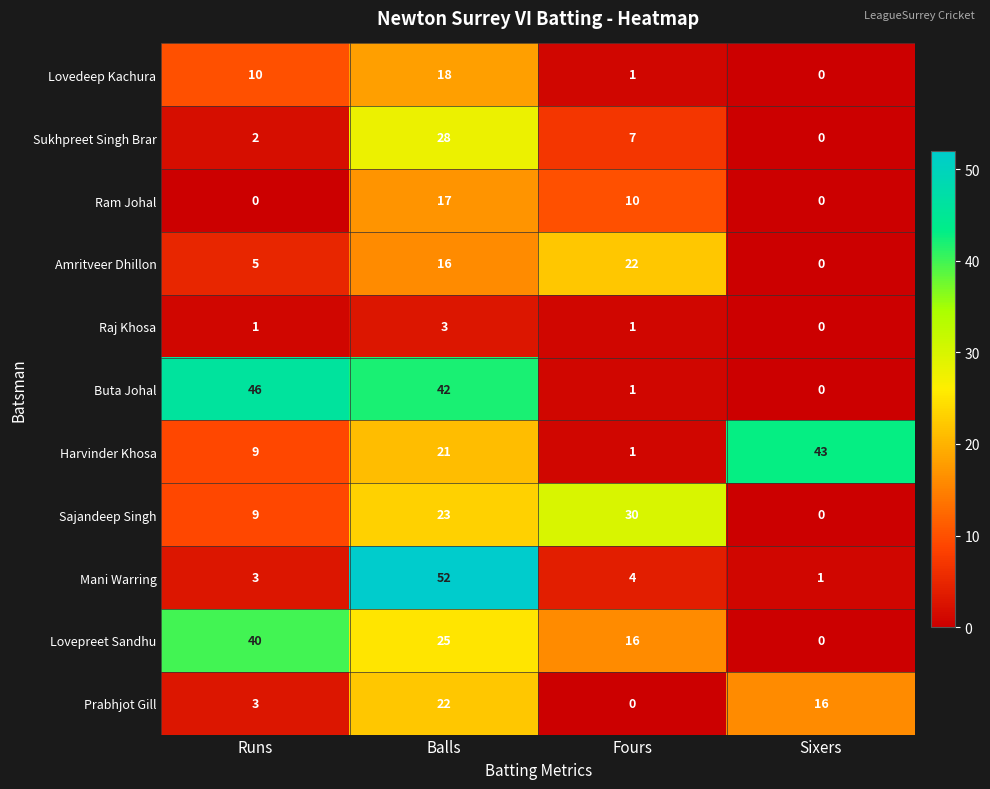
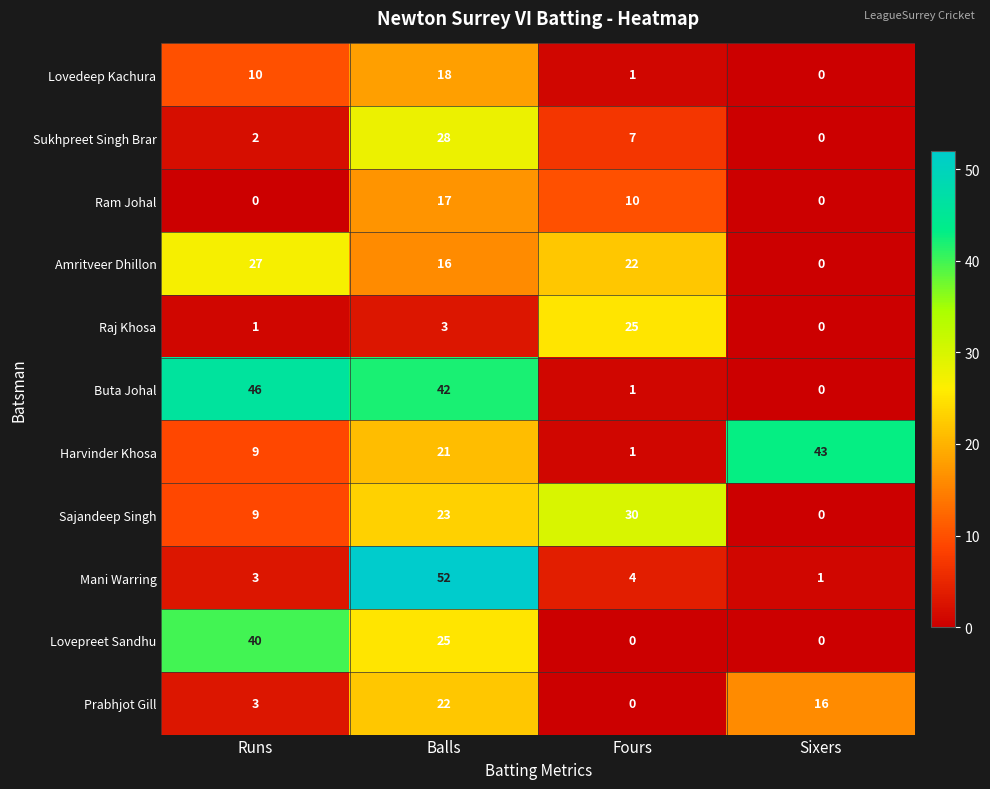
  {
    "Lovedeep Kachura": {
      "Runs": 10,
      "Balls": 18,
      "Fours": 1,
      "Sixers": 0
    },
    "Sukhpreet Singh Brar": {
      "Runs": 2,
      "Balls": 28,
      "Fours": 7,
      "Sixers": 0
    },
    "Ram Johal": {
      "Runs": 0,
      "Balls": 17,
      "Fours": 10,
      "Sixers": 0
    },
    "Amritveer Dhillon": {
-     "Runs": 5,
+     "Runs": 27,
      "Balls": 16,
      "Fours": 22,
      "Sixers": 0
    },
    "Raj Khosa": {
      "Runs": 1,
      "Balls": 3,
-     "Fours": 1,
+     "Fours": 25,
      "Sixers": 0
    },
    "Buta Johal": {
      "Runs": 46,
      "Balls": 42,
      "Fours": 1,
      "Sixers": 0
    },
    "Harvinder Khosa": {
      "Runs": 9,
      "Balls": 21,
      "Fours": 1,
      "Sixers": 43
    },
    "Sajandeep Singh": {
      "Runs": 9,
      "Balls": 23,
      "Fours": 30,
      "Sixers": 0
    },
    "Mani Warring": {
      "Runs": 3,
      "Balls": 52,
      "Fours": 4,
      "Sixers": 1
    },
    "Lovepreet Sandhu": {
      "Runs": 40,
      "Balls": 25,
-     "Fours": 16,
+     "Fours": 0,
      "Sixers": 0
    },
    "Prabhjot Gill": {
      "Runs": 3,
      "Balls": 22,
      "Fours": 0,
      "Sixers": 16
    }
  }
